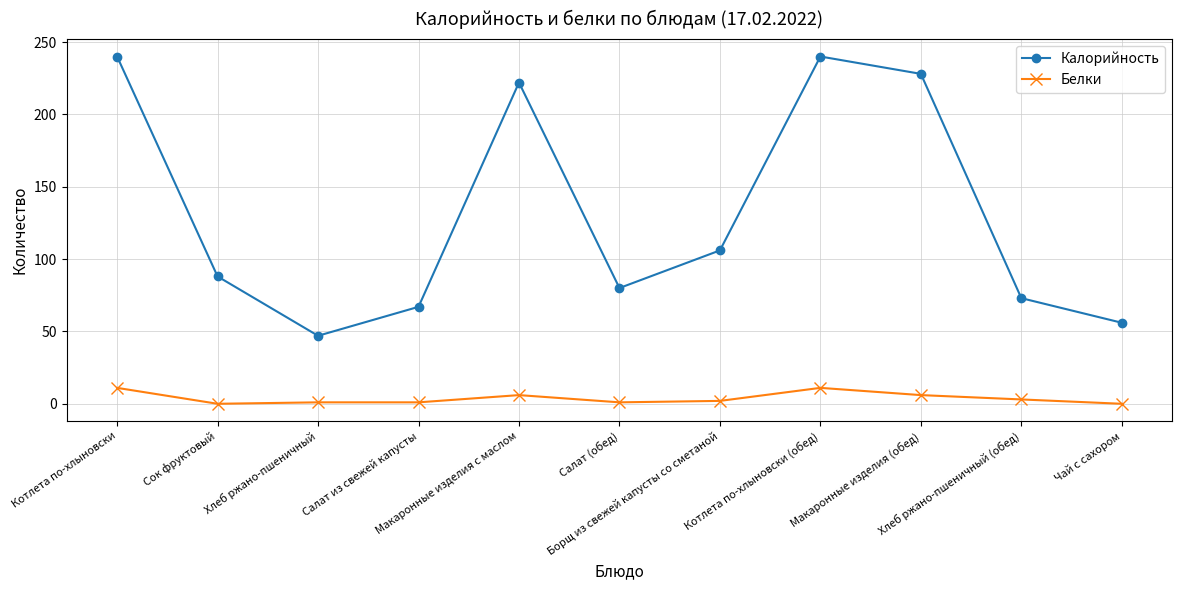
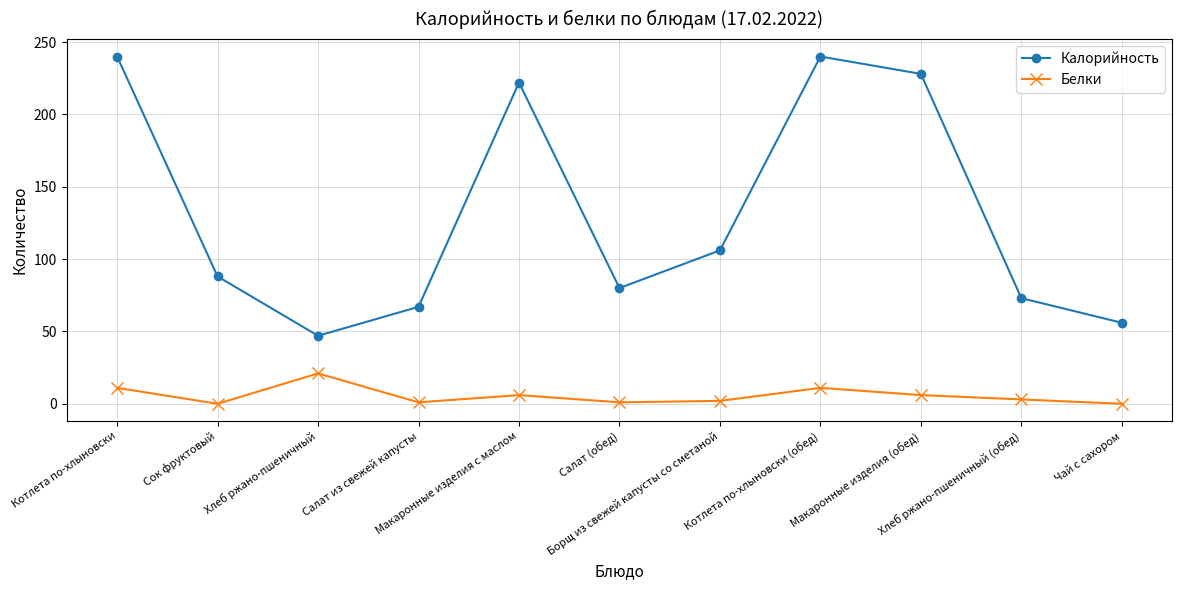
  {
    "Калорийность": {
      "Котлета по-хлыновски": 240,
      "Сок фруктовый": 88,
      "Хлеб ржано-пшеничный": 47,
      "Салат из свежей капусты": 67,
      "Макаронные изделия с маслом": 222,
      "Салат (обед)": 80,
      "Борщ из свежей капусты со сметаной": 106,
      "Котлета по-хлыновски (обед)": 240,
      "Макаронные изделия (обед)": 228,
      "Хлеб ржано-пшеничный (обед)": 73,
      "Чай с сахором": 56
    },
    "Белки": {
      "Котлета по-хлыновски": 11,
      "Сок фруктовый": 0,
-     "Хлеб ржано-пшеничный": 1,
+     "Хлеб ржано-пшеничный": 21,
      "Салат из свежей капусты": 1,
      "Макаронные изделия с маслом": 6,
      "Салат (обед)": 1,
      "Борщ из свежей капусты со сметаной": 2,
      "Котлета по-хлыновски (обед)": 11,
      "Макаронные изделия (обед)": 6,
      "Хлеб ржано-пшеничный (обед)": 3,
      "Чай с сахором": 0
    }
  }
